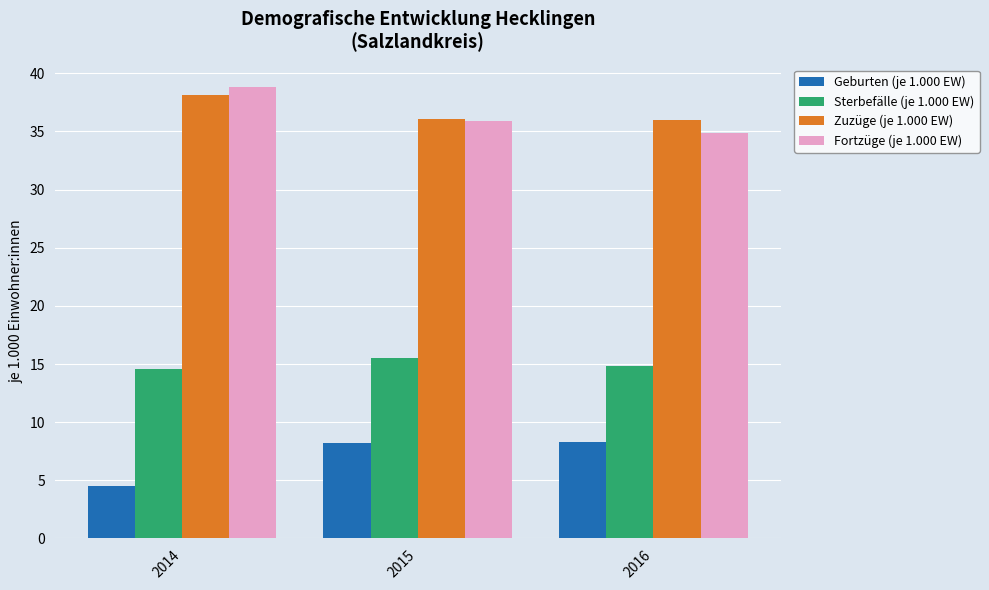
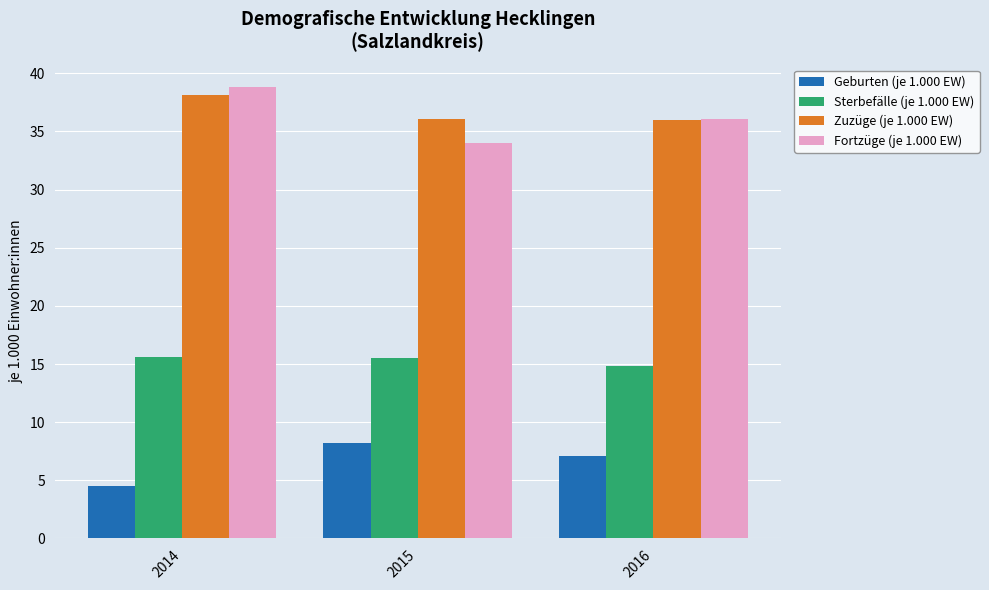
  {
    "Geburten (je 1.000 EW)": {
      "2014": 4.5,
      "2015": 8.2,
-     "2016": 8.3
+     "2016": 7.1
    },
    "Sterbefälle (je 1.000 EW)": {
-     "2014": 14.6,
+     "2014": 15.6,
      "2015": 15.5,
      "2016": 14.8
    },
    "Zuzüge (je 1.000 EW)": {
      "2014": 38.1,
      "2015": 36.1,
      "2016": 36.0
    },
    "Fortzüge (je 1.000 EW)": {
      "2014": 38.8,
-     "2015": 35.9,
-     "2016": 34.9
+     "2015": 34.0,
+     "2016": 36.1
    }
  }
